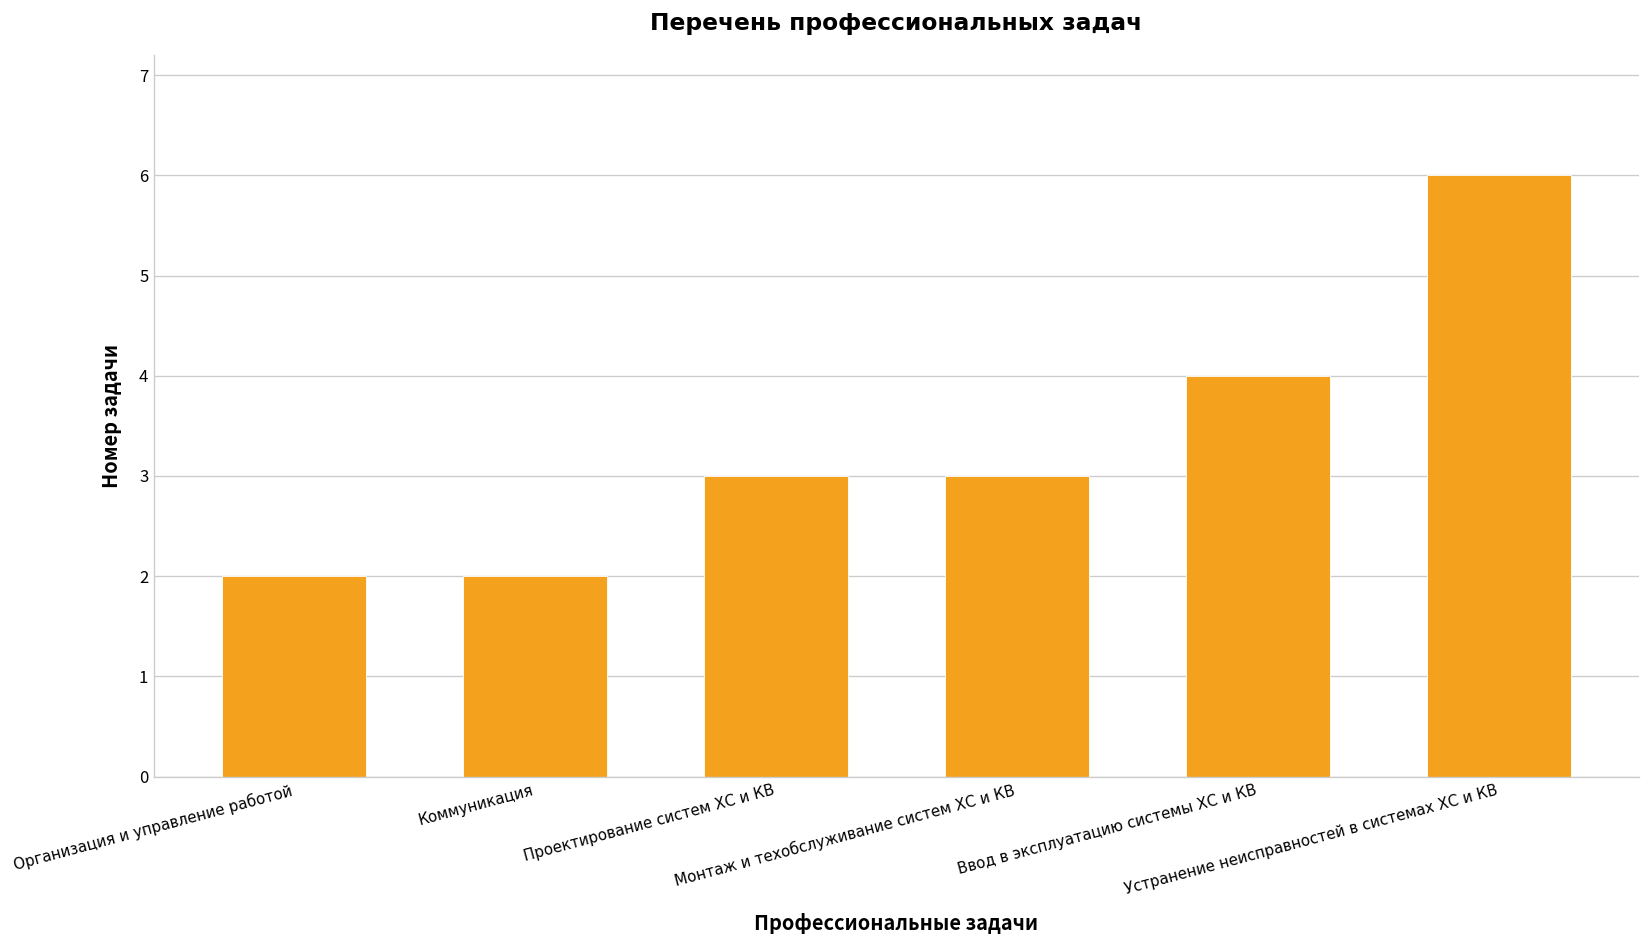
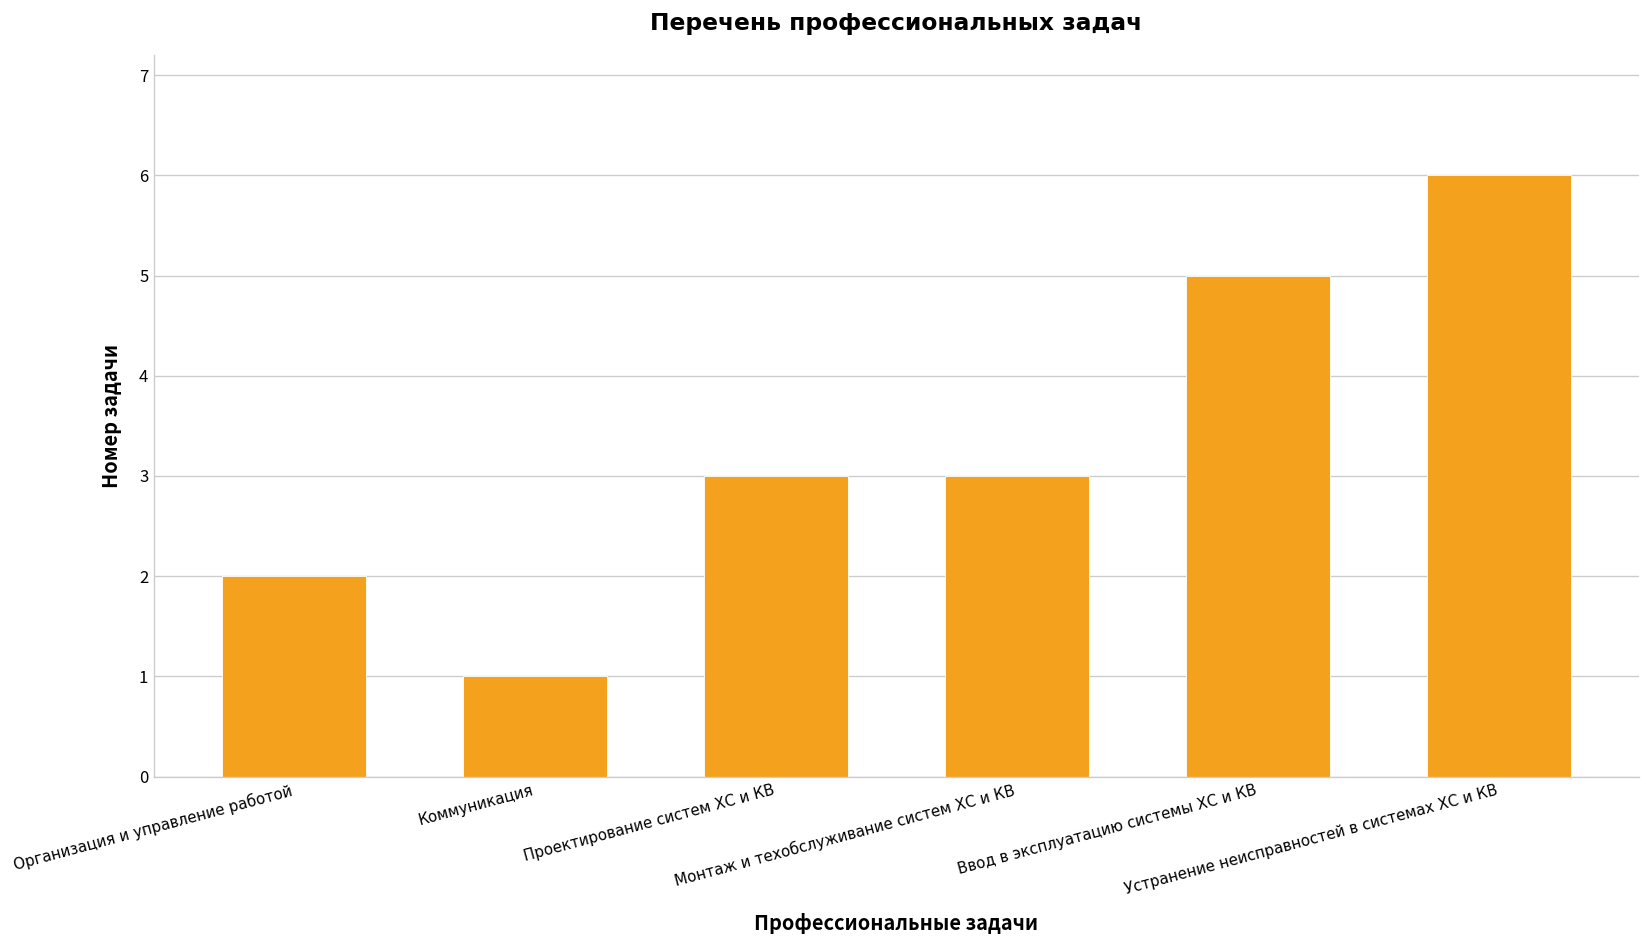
  {
    "Организация и управление работой": 2,
-   "Коммуникация": 2,
+   "Коммуникация": 1,
    "Проектирование систем ХС и КВ": 3,
    "Монтаж и техобслуживание систем ХС и КВ": 3,
-   "Ввод в эксплуатацию системы ХС и КВ": 4,
+   "Ввод в эксплуатацию системы ХС и КВ": 5,
    "Устранение неисправностей в системах ХС и КВ": 6
  }
